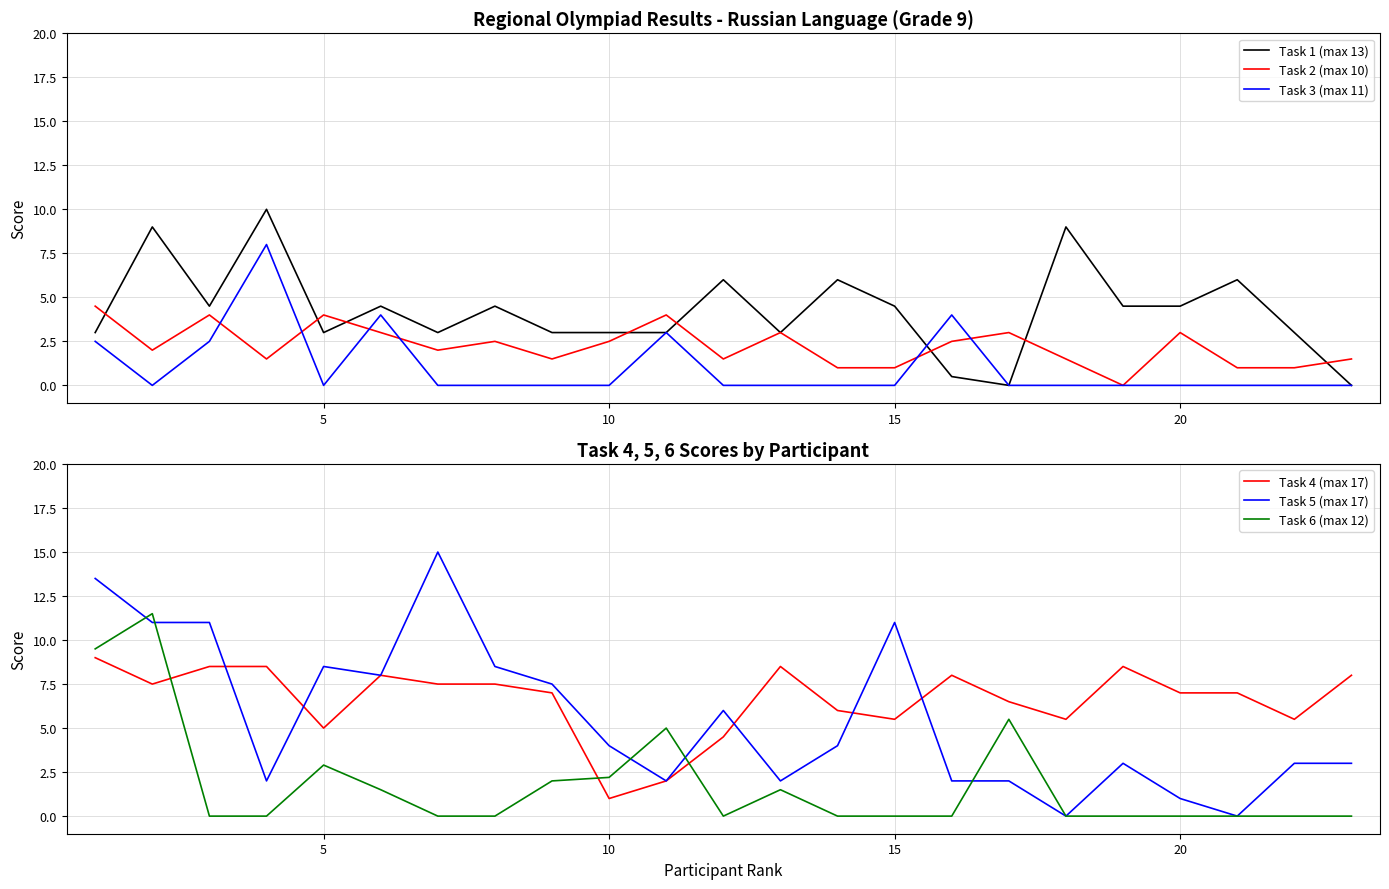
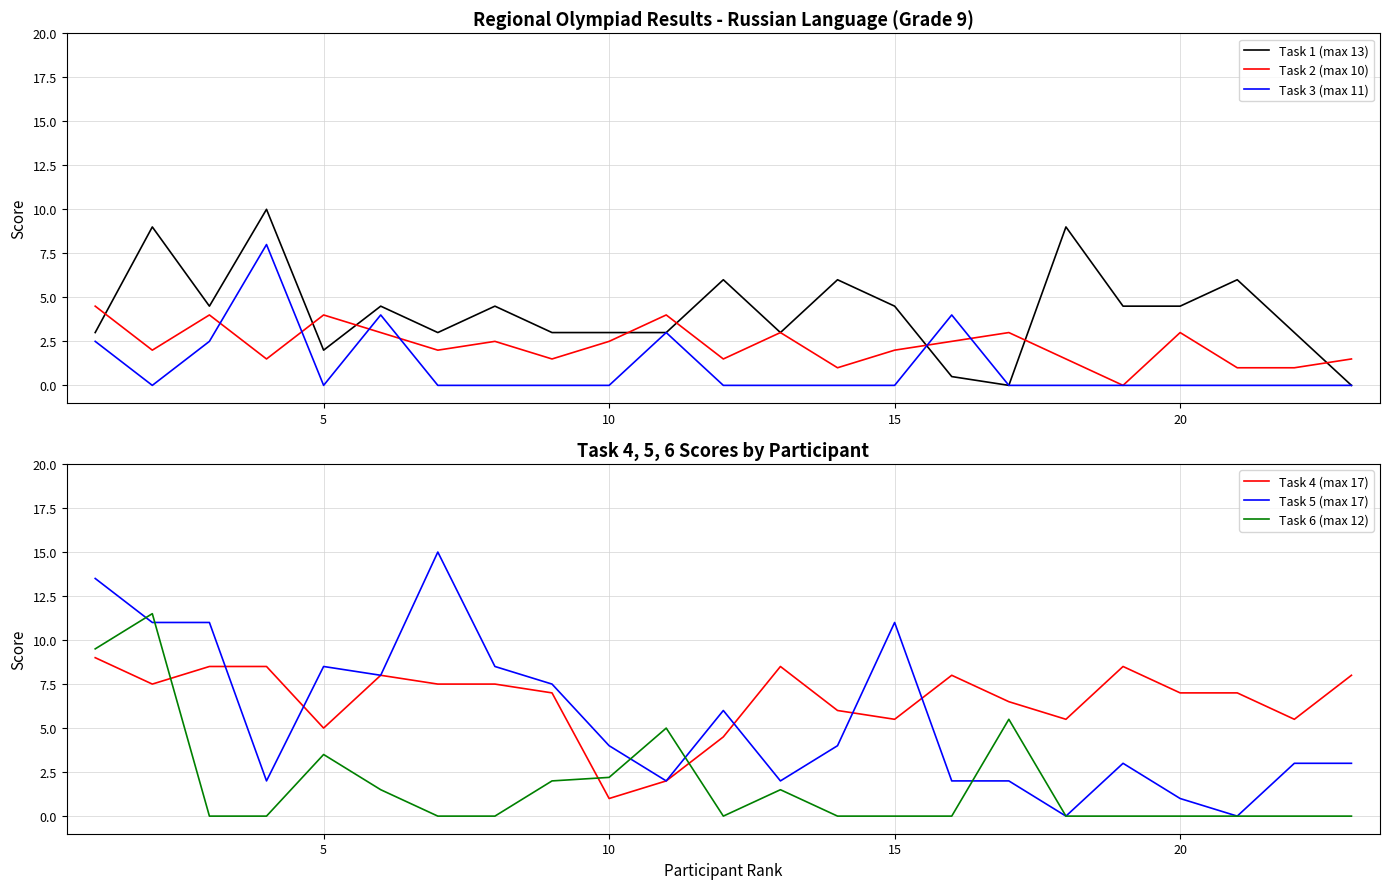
  {
    "Regional Olympiad Results - Russian Language (Grade 9)": {
      "Task 1 (max 13)": {
-       "5": 3,
+       "5": 2,
        "10": 3,
        "15": 4.5,
        "20": 4.5
      },
      "Task 2 (max 10)": {
        "5": 4,
        "10": 2.5,
-       "15": 1,
+       "15": 2,
        "20": 3
      },
      "Task 3 (max 11)": {
        "5": 0,
        "10": 0,
        "15": 0,
        "20": 0
      }
    },
    "Task 4, 5, 6 Scores by Participant": {
      "Task 4 (max 17)": {
        "5": 5.0,
        "10": 1.0,
        "15": 5.5,
        "20": 7.0
      },
      "Task 5 (max 17)": {
        "5": 8.5,
        "10": 4.0,
        "15": 11.0,
        "20": 1.0
      },
      "Task 6 (max 12)": {
-       "5": 2.9,
+       "5": 3.5,
        "10": 2.2,
        "15": 0.0,
        "20": 0.0
      }
    }
  }
